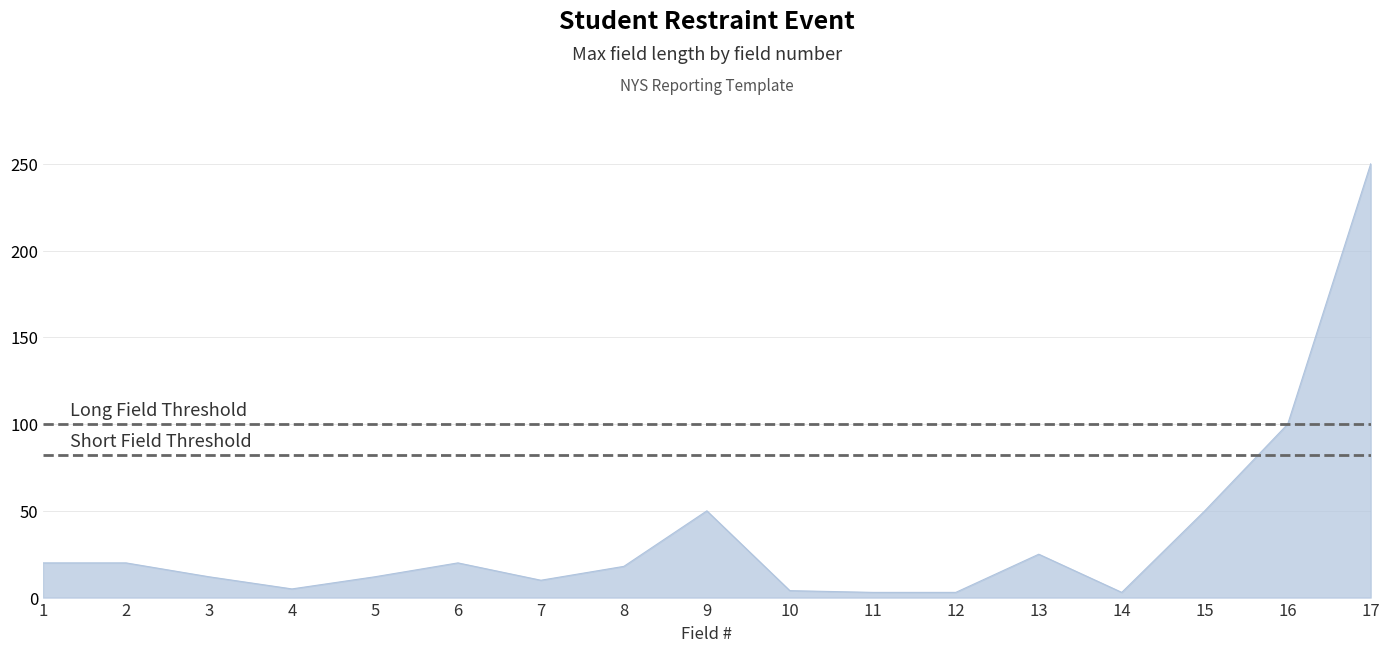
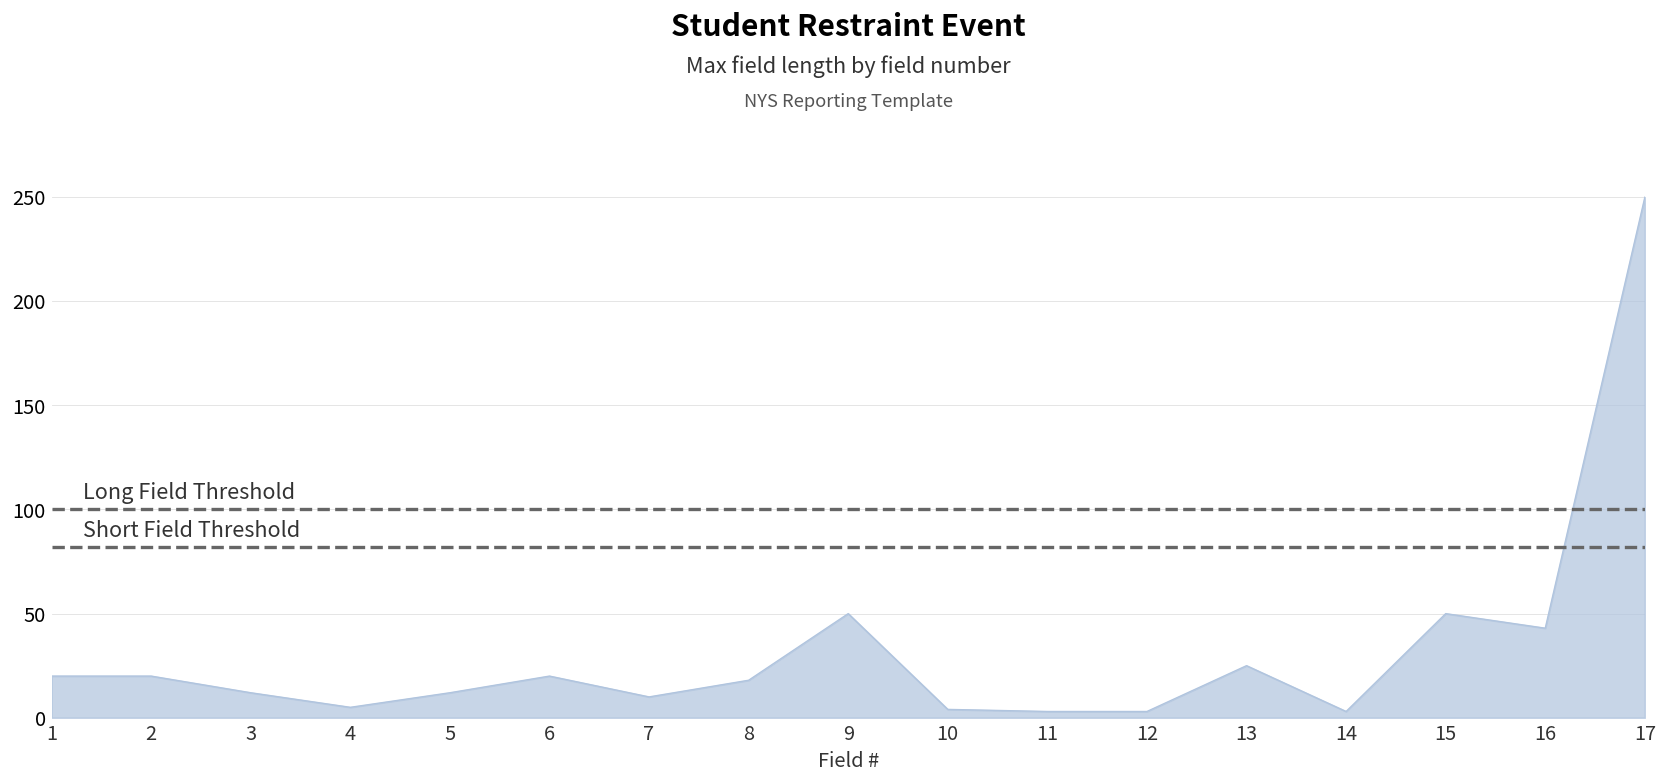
  {
    "1": 20,
    "2": 20,
    "3": 12,
    "4": 5,
    "5": 12,
    "6": 20,
    "7": 10,
    "8": 18,
    "9": 50,
    "10": 4,
    "11": 3,
    "12": 3,
    "13": 25,
    "14": 3,
    "15": 50,
-   "16": 100,
+   "16": 43,
    "17": 250
  }
